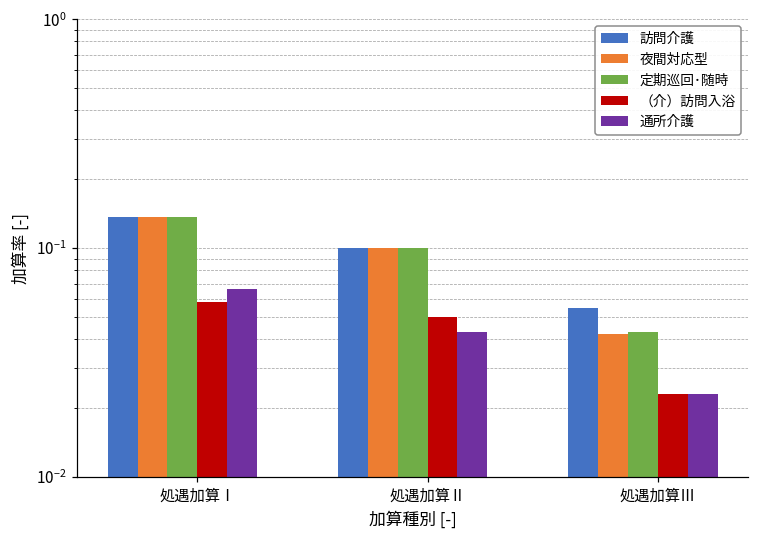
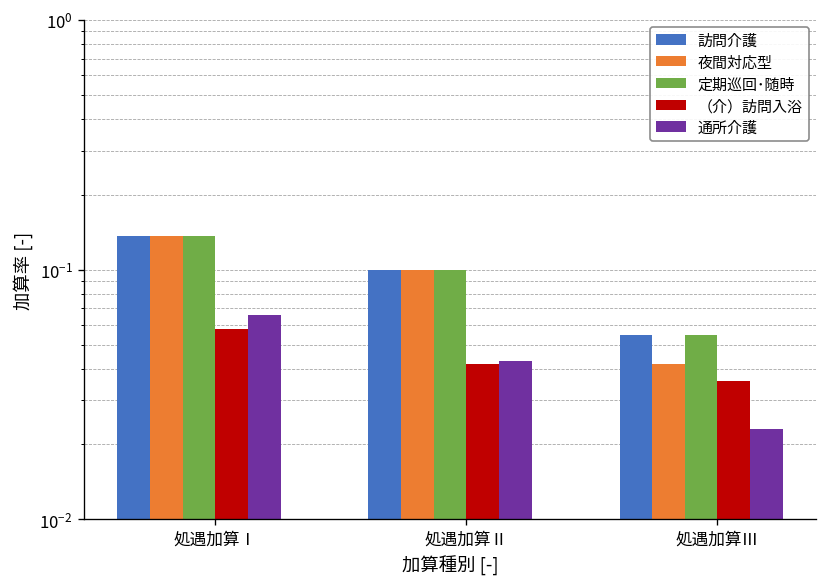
  {
    "訪問介護": {
      "処遇加算Ⅰ": 0.14,
      "処遇加算Ⅱ": 0.10,
      "処遇加算Ⅲ": 0.055
    },
    "夜間対応型": {
      "処遇加算Ⅰ": 0.14,
      "処遇加算Ⅱ": 0.10,
      "処遇加算Ⅲ": 0.042
    },
    "定期巡回･随時": {
      "処遇加算Ⅰ": 0.14,
      "処遇加算Ⅱ": 0.10,
-     "処遇加算Ⅲ": 0.043
+     "処遇加算Ⅲ": 0.055
    },
    "（介）訪問入浴": {
      "処遇加算Ⅰ": 0.058,
-     "処遇加算Ⅱ": 0.050,
-     "処遇加算Ⅲ": 0.023
+     "処遇加算Ⅱ": 0.042,
+     "処遇加算Ⅲ": 0.036
    },
    "通所介護": {
      "処遇加算Ⅰ": 0.066,
      "処遇加算Ⅱ": 0.043,
      "処遇加算Ⅲ": 0.023
    }
  }
